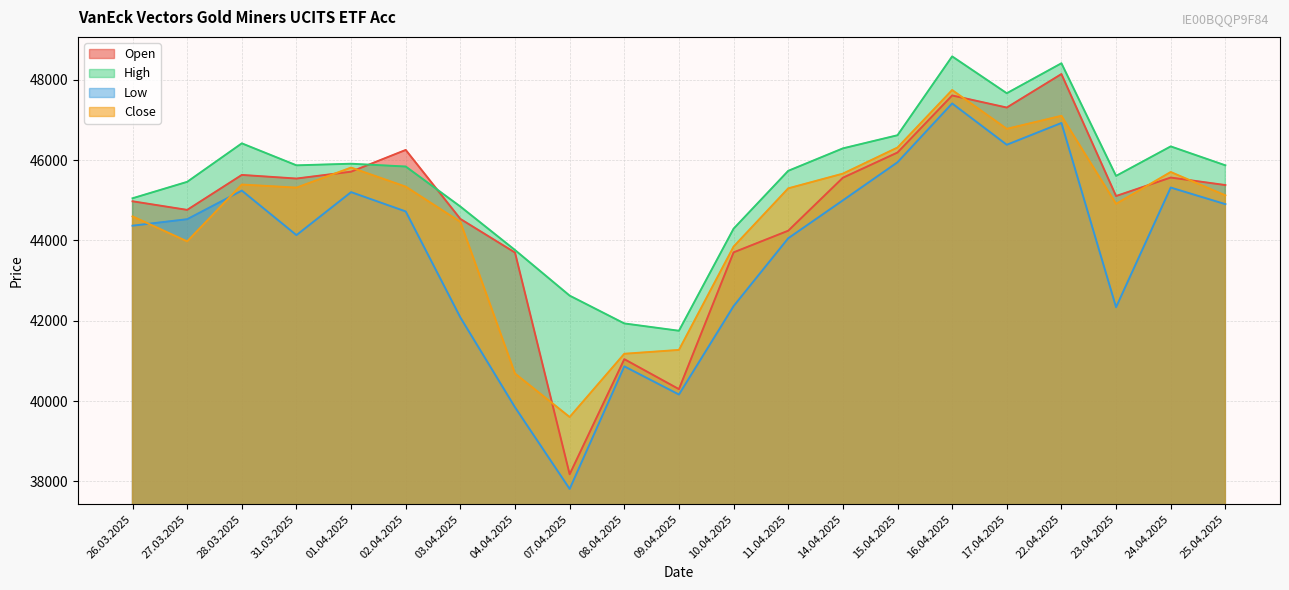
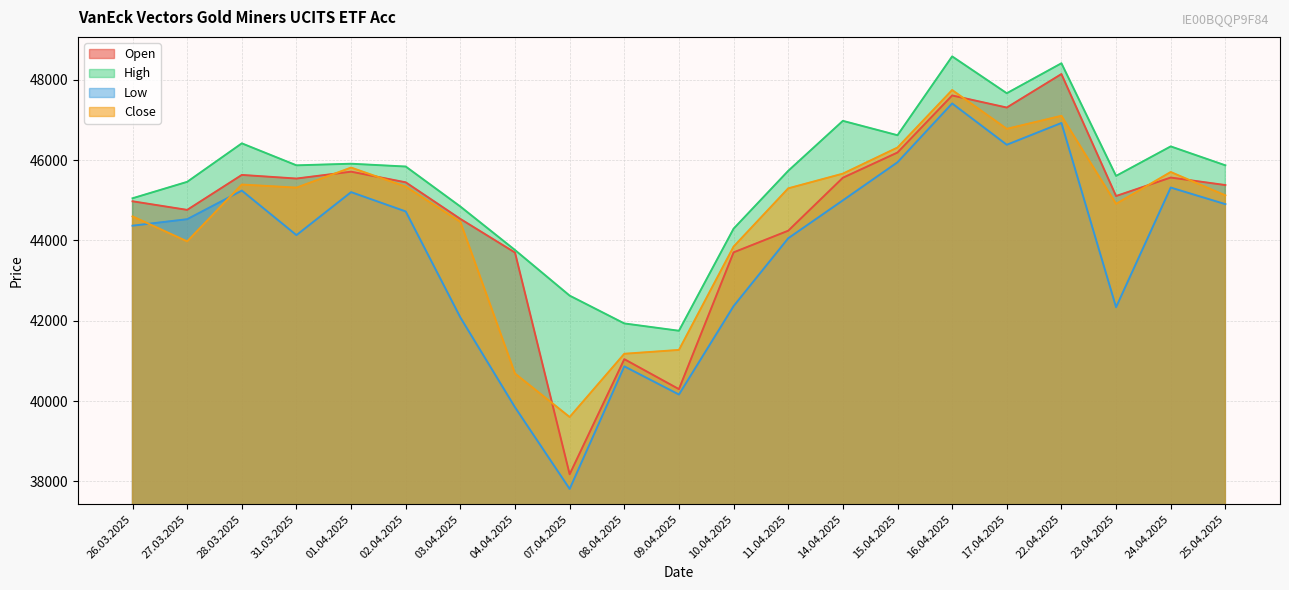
  {
    "Open": {
      "26.03.2025": 45000,
      "27.03.2025": 44800,
      "28.03.2025": 45600,
      "31.03.2025": 45500,
      "01.04.2025": 45700,
-     "02.04.2025": 46300,
+     "02.04.2025": 45400,
      "03.04.2025": 44500,
      "07.04.2025": 38200,
      "08.04.2025": 41000,
      "09.04.2025": 40300,
      "10.04.2025": 43700,
      "11.04.2025": 44200,
      "14.04.2025": 45600,
      "15.04.2025": 46200,
      "16.04.2025": 47600,
      "17.04.2025": 47300,
      "22.04.2025": 48100,
      "23.04.2025": 45100,
      "24.04.2025": 45600,
      "25.04.2025": 45400
    },
    "High": {
      "26.03.2025": 45000,
      "27.03.2025": 45500,
      "28.03.2025": 46400,
      "31.03.2025": 45900,
      "01.04.2025": 45900,
      "02.04.2025": 45800,
      "03.04.2025": 44800,
      "07.04.2025": 42600,
      "08.04.2025": 41900,
      "09.04.2025": 41800,
      "10.04.2025": 44300,
      "11.04.2025": 45700,
-     "14.04.2025": 46300,
+     "14.04.2025": 47000,
      "15.04.2025": 46600,
      "16.04.2025": 48600,
      "17.04.2025": 47700,
      "22.04.2025": 48400,
      "23.04.2025": 45600,
      "24.04.2025": 46300,
      "25.04.2025": 45900
    },
    "Low": {
      "26.03.2025": 44400,
      "27.03.2025": 44500,
      "28.03.2025": 45200,
      "31.03.2025": 44100,
      "01.04.2025": 45200,
      "02.04.2025": 44700,
      "03.04.2025": 42100,
      "04.04.2025": 39800,
      "07.04.2025": 37800,
      "08.04.2025": 40900,
      "09.04.2025": 40200,
      "10.04.2025": 42400,
      "11.04.2025": 44100,
      "14.04.2025": 45000,
      "15.04.2025": 45900,
      "16.04.2025": 47400,
      "17.04.2025": 46400,
      "22.04.2025": 46900,
      "23.04.2025": 42300,
      "24.04.2025": 45300,
      "25.04.2025": 44900
    },
    "Close": {
      "26.03.2025": 44600,
      "27.03.2025": 44000,
      "28.03.2025": 45400,
      "31.03.2025": 45300,
      "01.04.2025": 45800,
      "02.04.2025": 45300,
      "03.04.2025": 44500,
      "04.04.2025": 40700,
      "07.04.2025": 39600,
      "08.04.2025": 41200,
      "09.04.2025": 41300,
      "10.04.2025": 43800,
      "11.04.2025": 45300,
      "14.04.2025": 45700,
      "15.04.2025": 46300,
      "16.04.2025": 47700,
      "17.04.2025": 46800,
      "22.04.2025": 47100,
      "23.04.2025": 44900,
      "24.04.2025": 45700,
      "25.04.2025": 45100
    }
  }
